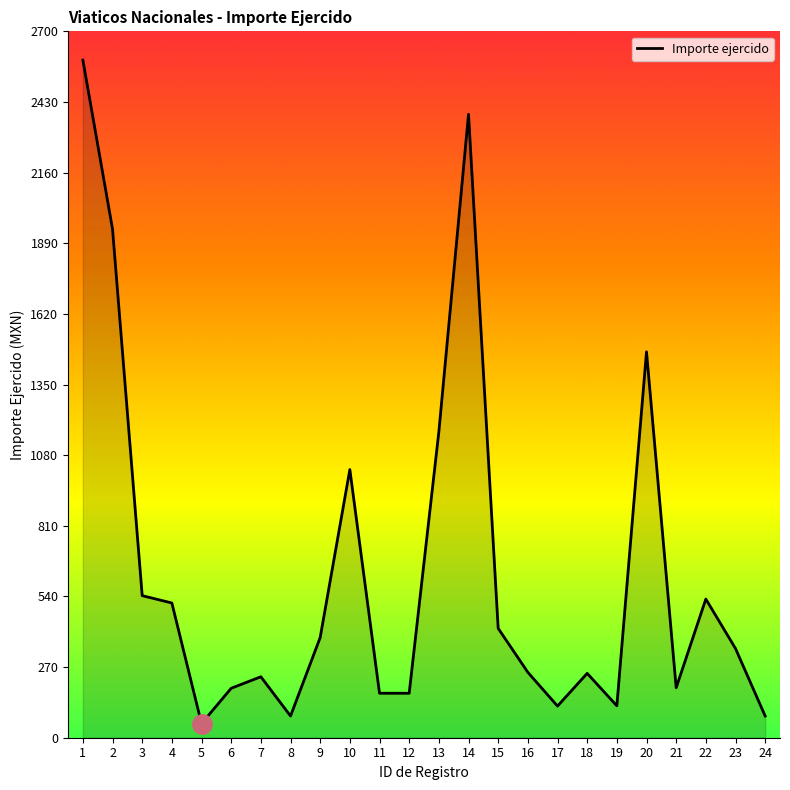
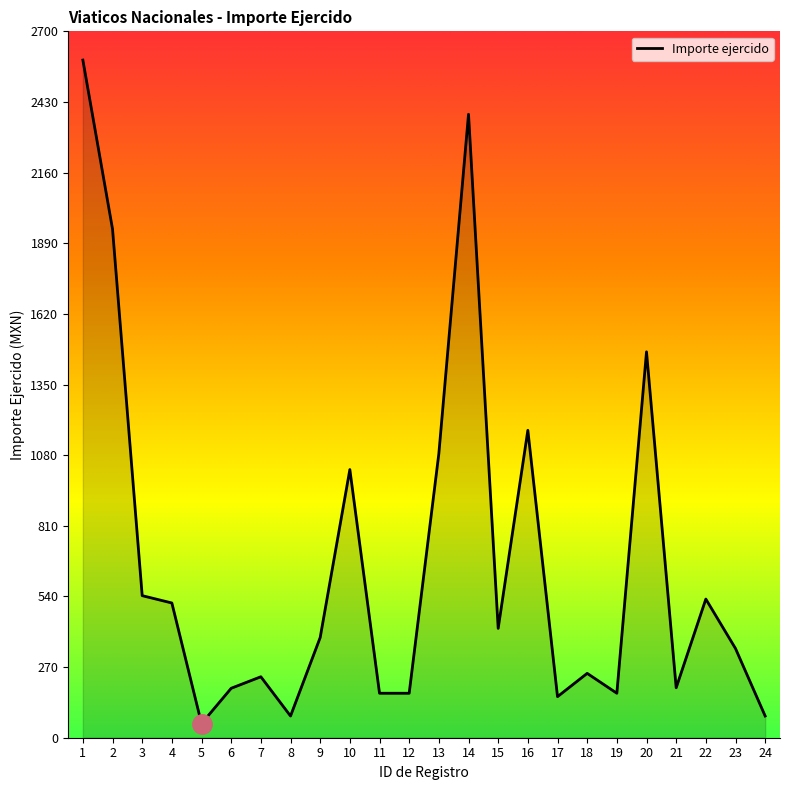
  {
    "Importe ejercido": {
      "1": 2590,
      "2": 1940,
      "3": 540,
      "4": 520,
      "6": 190,
      "7": 230,
      "8": 80,
      "9": 380,
      "10": 1030,
      "11": 170,
      "12": 170,
-     "13": 1170,
+     "13": 1090,
      "14": 2380,
      "15": 420,
-     "16": 250,
-     "17": 120,
+     "16": 1180,
+     "17": 160,
      "18": 250,
-     "19": 120,
+     "19": 170,
      "20": 1480,
      "21": 190,
      "22": 530,
      "23": 340,
      "24": 80
    }
  }
